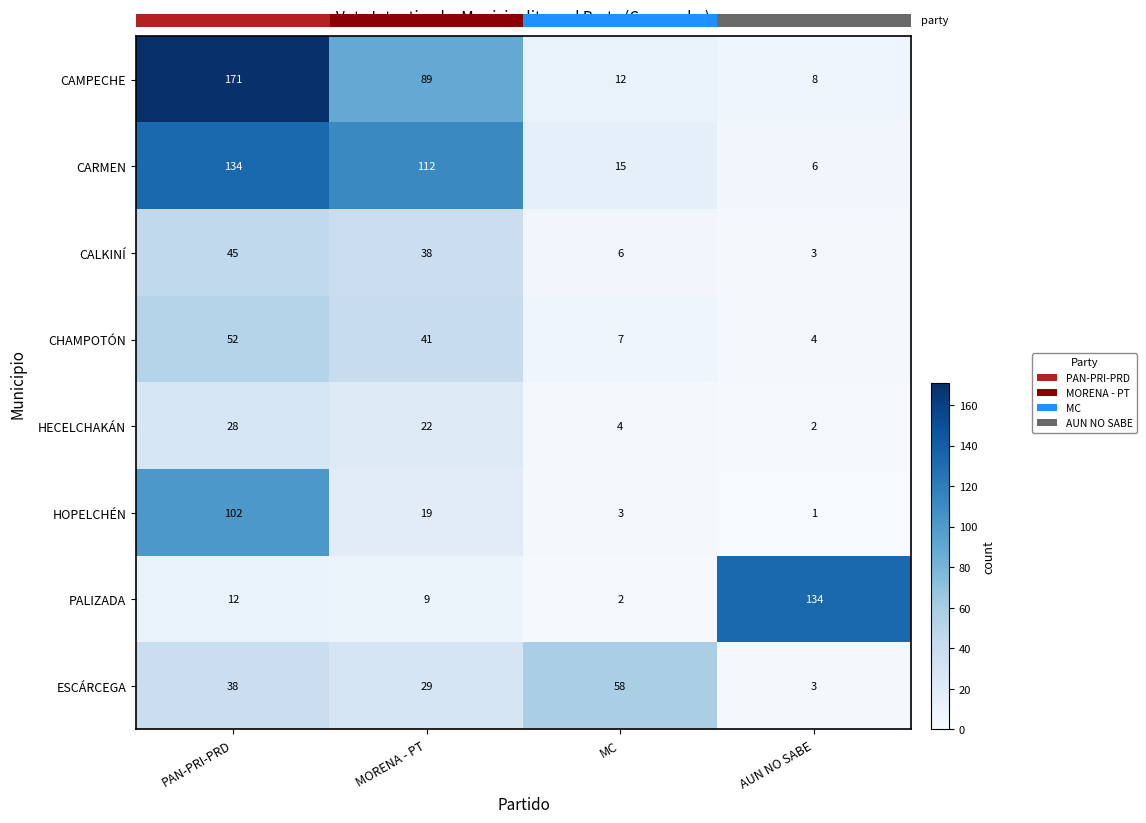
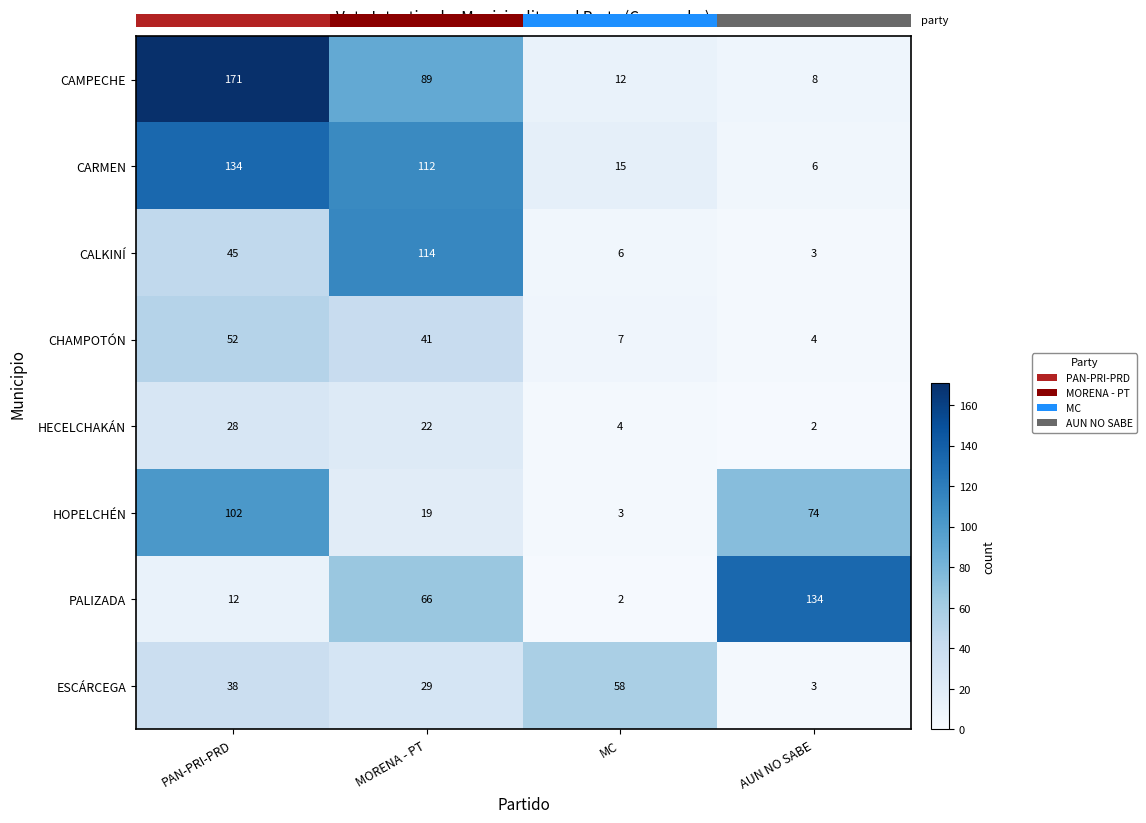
  {
    "Vote Intention by Municipality and Party (Campeche)": {
      "CAMPECHE": {
        "PAN-PRI-PRD": 171,
        "MORENA - PT": 89,
        "MC": 12,
        "AUN NO SABE": 8
      },
      "CARMEN": {
        "PAN-PRI-PRD": 134,
        "MORENA - PT": 112,
        "MC": 15,
        "AUN NO SABE": 6
      },
      "CALKINÍ": {
        "PAN-PRI-PRD": 45,
-       "MORENA - PT": 38,
+       "MORENA - PT": 114,
        "MC": 6,
        "AUN NO SABE": 3
      },
      "CHAMPOTÓN": {
        "PAN-PRI-PRD": 52,
        "MORENA - PT": 41,
        "MC": 7,
        "AUN NO SABE": 4
      },
      "HECELCHAKÁN": {
        "PAN-PRI-PRD": 28,
        "MORENA - PT": 22,
        "MC": 4,
        "AUN NO SABE": 2
      },
      "HOPELCHÉN": {
        "PAN-PRI-PRD": 102,
        "MORENA - PT": 19,
        "MC": 3,
-       "AUN NO SABE": 1
+       "AUN NO SABE": 74
      },
      "PALIZADA": {
        "PAN-PRI-PRD": 12,
-       "MORENA - PT": 9,
+       "MORENA - PT": 66,
        "MC": 2,
        "AUN NO SABE": 134
      },
      "ESCÁRCEGA": {
        "PAN-PRI-PRD": 38,
        "MORENA - PT": 29,
        "MC": 58,
        "AUN NO SABE": 3
      }
    }
  }
